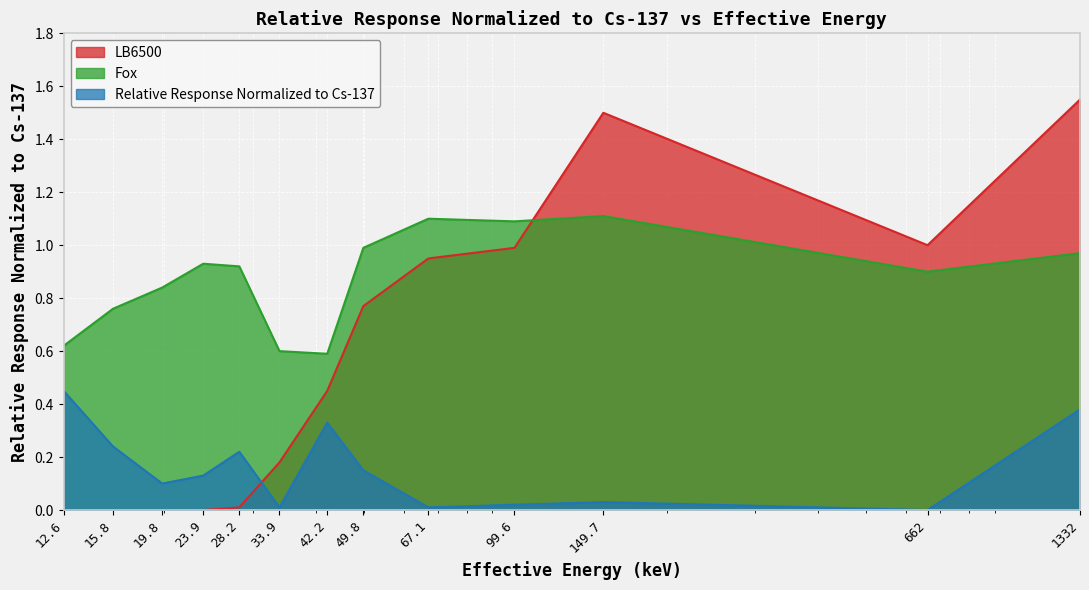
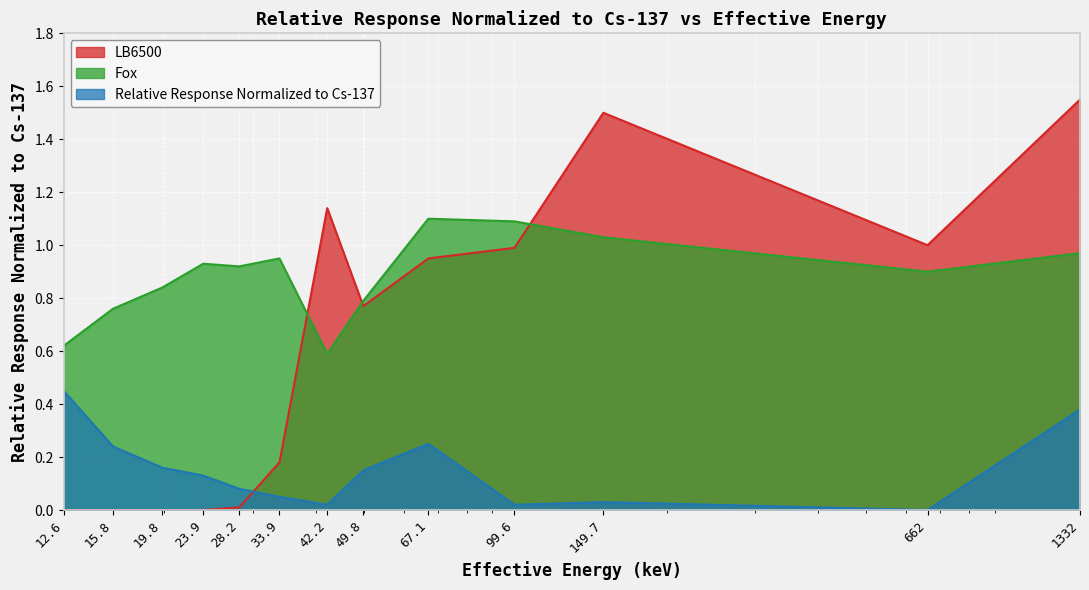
  {
    "LB6500": {
      "12.6": 0.00,
      "15.8": 0.00,
      "19.8": 0.00,
      "23.9": 0.00,
      "28.2": 0.01,
      "33.9": 0.18,
-     "42.2": 0.45,
+     "42.2": 1.14,
      "49.8": 0.77,
      "67.1": 0.95,
      "99.6": 0.99,
      "149.7": 1.50,
      "662": 1.00,
      "1332": 1.55
    },
    "Fox": {
      "12.6": 0.62,
      "15.8": 0.76,
      "19.8": 0.84,
      "23.9": 0.93,
      "28.2": 0.92,
-     "33.9": 0.60,
+     "33.9": 0.95,
      "42.2": 0.59,
-     "49.8": 0.99,
+     "49.8": 0.79,
      "67.1": 1.10,
      "99.6": 1.09,
-     "149.7": 1.11,
+     "149.7": 1.03,
      "662": 0.90,
      "1332": 0.97
    },
    "Relative Response Normalized to Cs-137": {
      "12.6": 0.45,
      "15.8": 0.24,
-     "19.8": 0.10,
+     "19.8": 0.16,
      "23.9": 0.13,
-     "28.2": 0.22,
-     "33.9": 0.01,
-     "42.2": 0.33,
+     "28.2": 0.08,
+     "33.9": 0.05,
+     "42.2": 0.02,
      "49.8": 0.15,
-     "67.1": 0.01,
+     "67.1": 0.25,
      "99.6": 0.02,
      "149.7": 0.03,
      "662": 0.00,
      "1332": 0.38
    }
  }
